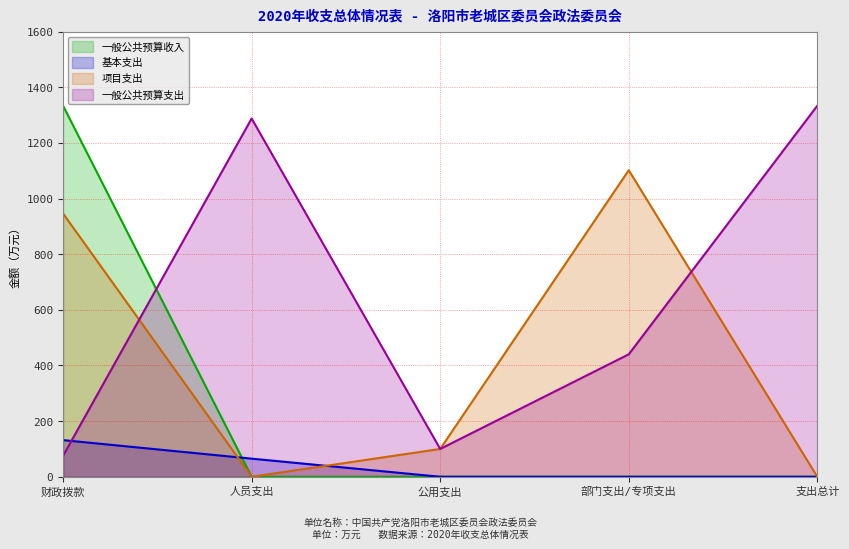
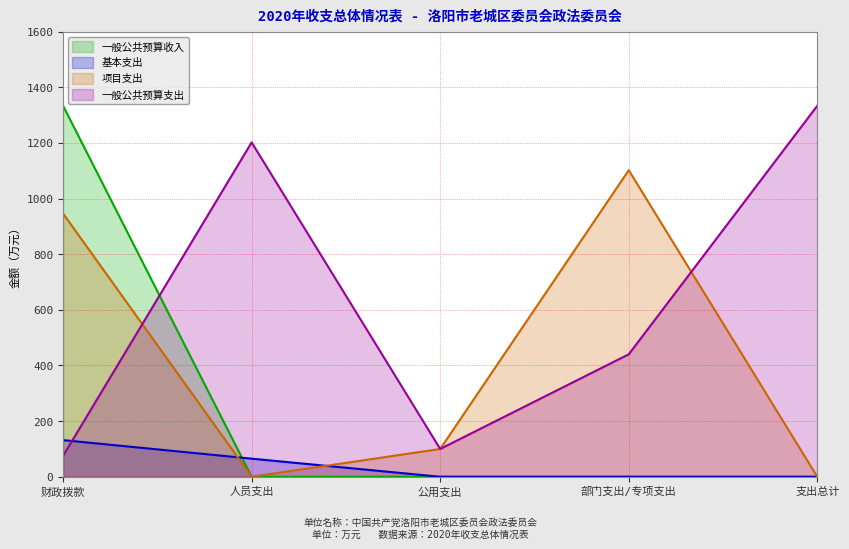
  {
    "一般公共预算收入": {
      "财政拨款": 1330
    },
    "基本支出": {
      "财政拨款": 130,
      "人员支出": 70
    },
    "项目支出": {
      "财政拨款": 950,
      "部门支出/专项支出": 1100
    },
    "一般公共预算支出": {
      "财政拨款": 80,
-     "人员支出": 1290,
+     "人员支出": 1200,
      "部门支出/专项支出": 440,
      "支出总计": 1330
    }
  }
